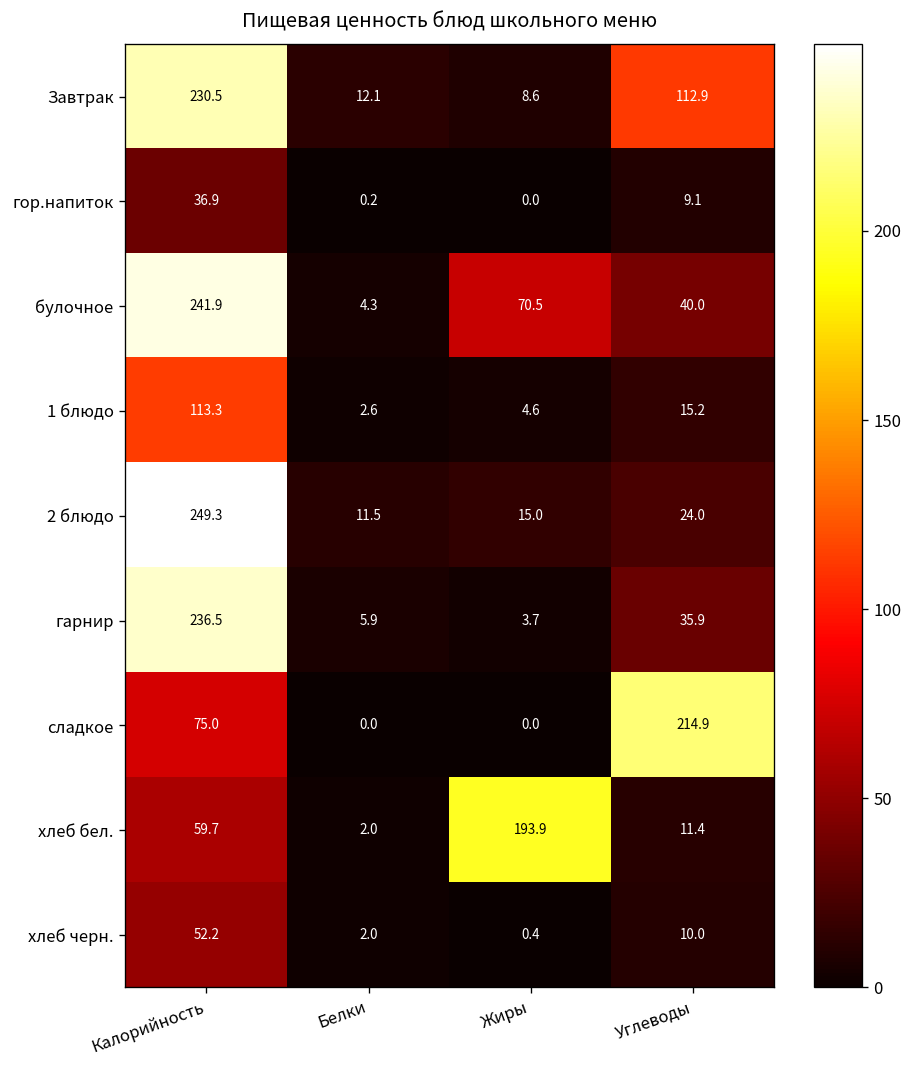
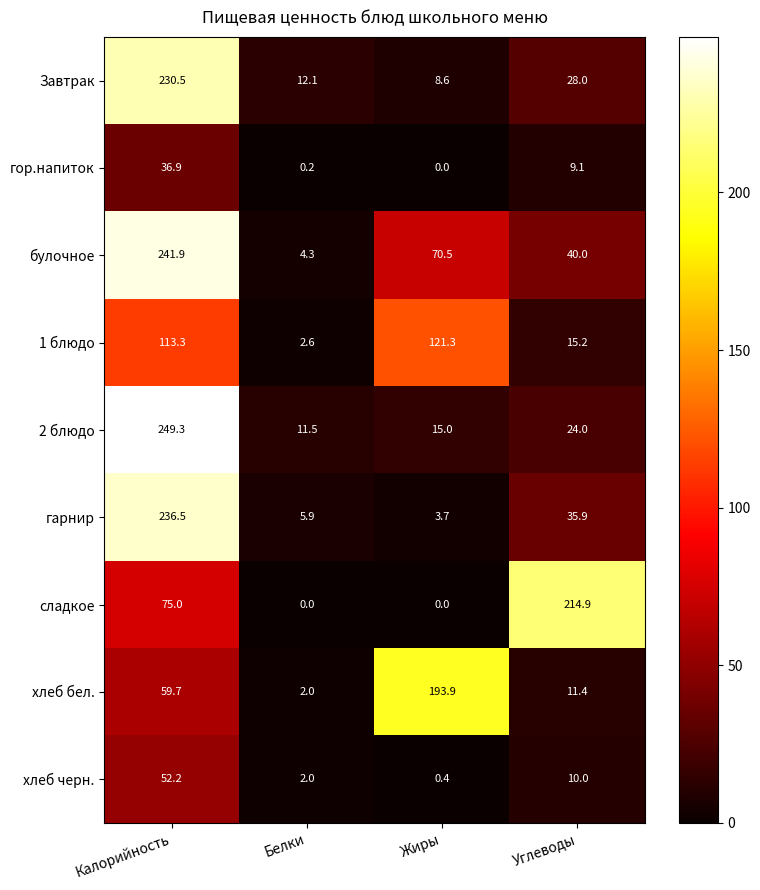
  {
    "Завтрак": {
      "Калорийность": 230.5,
      "Белки": 12.1,
      "Жиры": 8.6,
-     "Углеводы": 112.9
+     "Углеводы": 28.0
    },
    "гор.напиток": {
      "Калорийность": 36.9,
      "Белки": 0.2,
      "Жиры": 0.0,
      "Углеводы": 9.1
    },
    "булочное": {
      "Калорийность": 241.9,
      "Белки": 4.3,
      "Жиры": 70.5,
      "Углеводы": 40.0
    },
    "1 блюдо": {
      "Калорийность": 113.3,
      "Белки": 2.6,
-     "Жиры": 4.6,
+     "Жиры": 121.3,
      "Углеводы": 15.2
    },
    "2 блюдо": {
      "Калорийность": 249.3,
      "Белки": 11.5,
      "Жиры": 15.0,
      "Углеводы": 24.0
    },
    "гарнир": {
      "Калорийность": 236.5,
      "Белки": 5.9,
      "Жиры": 3.7,
      "Углеводы": 35.9
    },
    "сладкое": {
      "Калорийность": 75.0,
      "Белки": 0.0,
      "Жиры": 0.0,
      "Углеводы": 214.9
    },
    "хлеб бел.": {
      "Калорийность": 59.7,
      "Белки": 2.0,
      "Жиры": 193.9,
      "Углеводы": 11.4
    },
    "хлеб черн.": {
      "Калорийность": 52.2,
      "Белки": 2.0,
      "Жиры": 0.4,
      "Углеводы": 10.0
    }
  }
